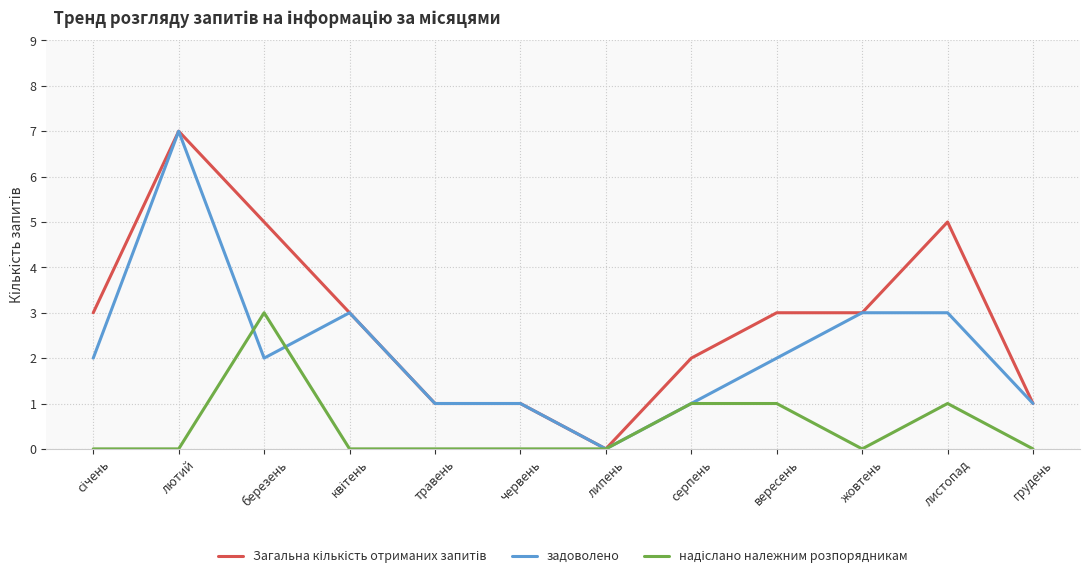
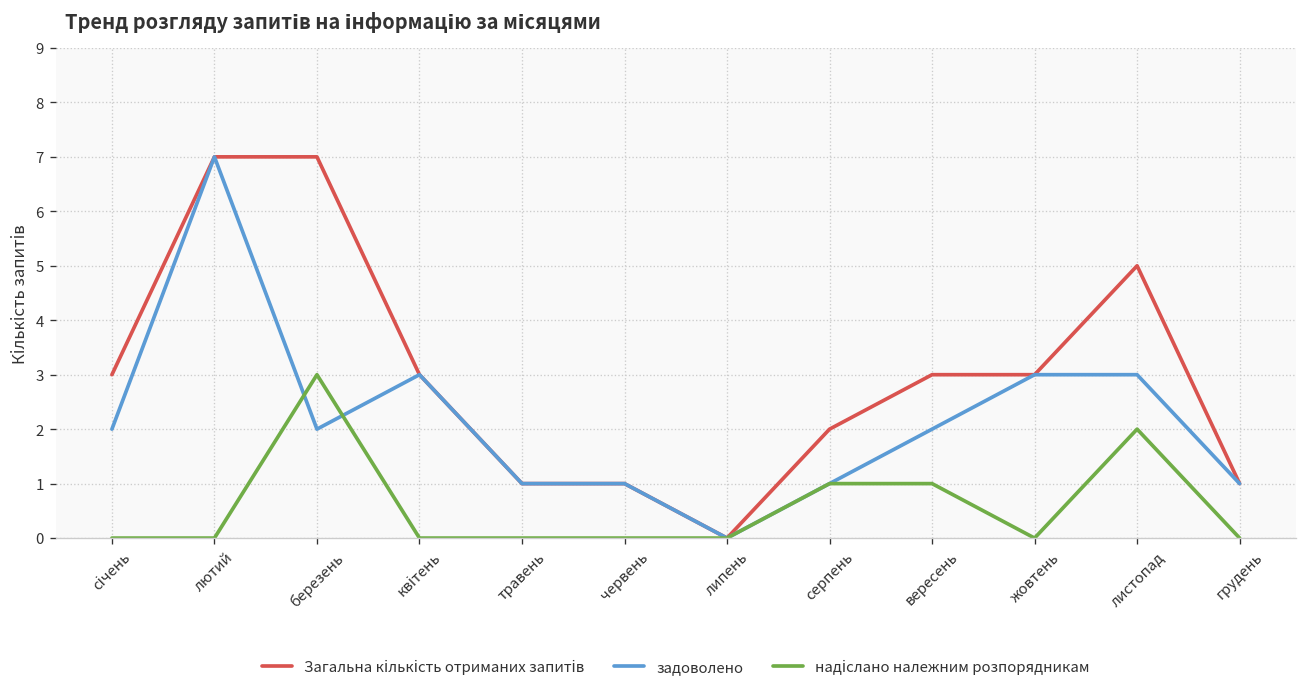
  {
    "Загальна кількість отриманих запитів": {
      "січень": 3,
-     "березень": 5,
+     "березень": 7,
      "серпень": 2,
      "вересень": 3,
      "листопад": 5
    },
    "задоволено": {
      "січень": 2,
      "березень": 2,
      "вересень": 2,
      "листопад": 3
    },
    "надіслано належним розпорядникам": {
      "січень": 0,
      "лютий": 0,
      "березень": 3,
      "квітень": 0,
      "травень": 0,
      "червень": 0,
      "вересень": 1,
      "жовтень": 0,
-     "листопад": 1,
+     "листопад": 2,
      "грудень": 0
    }
  }
